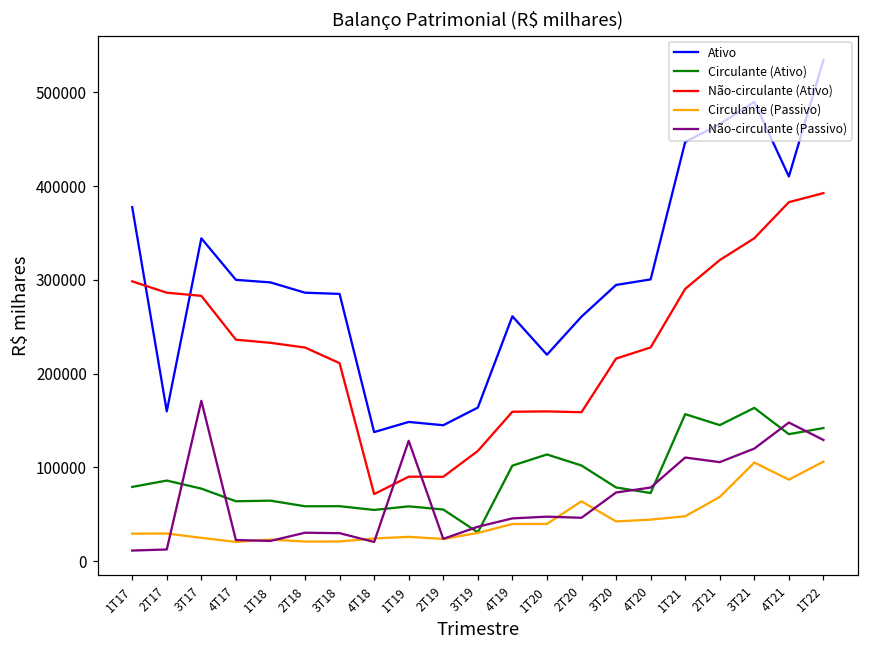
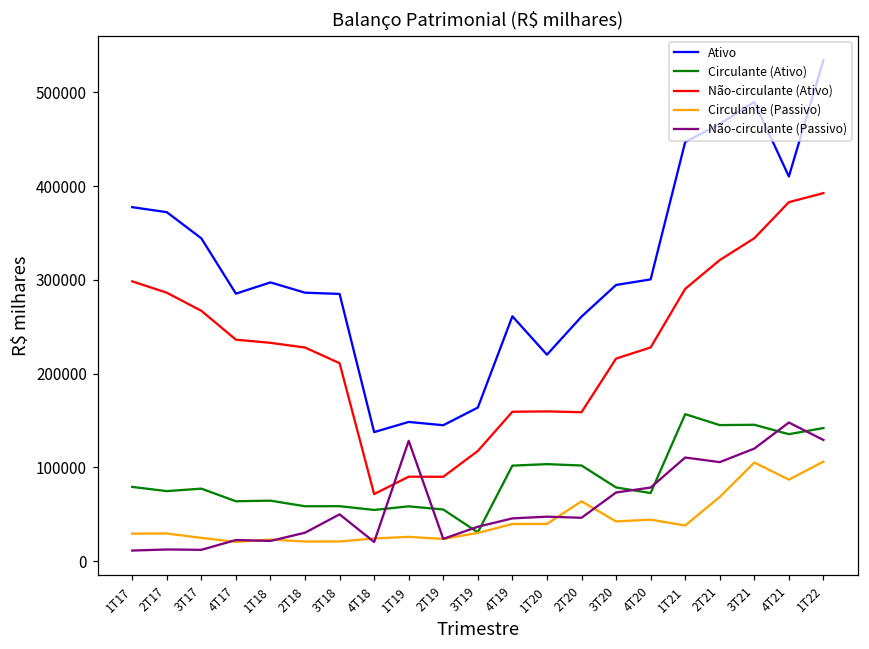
  {
    "Ativo": {
      "1T17": 380000,
-     "2T17": 160000,
+     "2T17": 370000,
      "3T17": 340000,
-     "4T17": 300000,
+     "4T17": 290000,
      "1T18": 300000,
      "2T18": 290000,
      "3T18": 290000,
      "4T18": 140000,
      "1T19": 150000,
      "2T19": 140000,
      "3T19": 160000,
      "4T19": 260000,
      "1T20": 220000,
      "2T20": 260000,
      "3T20": 290000,
      "4T20": 300000,
      "1T21": 450000,
      "4T21": 410000
    },
    "Circulante (Ativo)": {
      "1T17": 80000,
-     "2T17": 90000,
+     "2T17": 70000,
      "3T17": 80000,
      "4T17": 60000,
      "1T18": 60000,
      "2T18": 60000,
      "3T18": 60000,
      "4T18": 50000,
      "1T19": 60000,
      "2T19": 60000,
      "4T19": 100000,
-     "1T20": 110000,
+     "1T20": 100000,
      "2T20": 100000,
      "3T20": 80000,
      "4T20": 70000,
      "1T21": 160000,
      "2T21": 150000,
-     "3T21": 160000,
+     "3T21": 150000,
      "4T21": 140000,
      "1T22": 140000
    },
    "Não-circulante (Ativo)": {
      "1T17": 300000,
      "2T17": 290000,
-     "3T17": 280000,
+     "3T17": 270000,
      "4T17": 240000,
      "1T18": 230000,
      "2T18": 230000,
      "3T18": 210000,
      "4T18": 70000,
      "1T19": 90000,
      "2T19": 90000,
      "3T19": 120000,
      "4T19": 160000,
      "1T20": 160000,
      "2T20": 160000,
      "3T20": 220000,
      "4T20": 230000,
      "1T21": 290000,
      "2T21": 320000,
      "3T21": 340000,
      "4T21": 380000,
      "1T22": 390000
    },
    "Circulante (Passivo)": {
      "1T17": 30000,
      "2T17": 30000,
      "3T17": 20000,
      "2T18": 20000,
      "3T18": 20000,
      "4T18": 20000,
      "1T19": 30000,
      "4T19": 40000,
      "1T20": 40000,
      "2T20": 60000,
      "3T20": 40000,
      "4T20": 40000,
-     "1T21": 50000,
+     "1T21": 40000,
      "2T21": 70000,
      "3T21": 110000,
      "4T21": 90000,
      "1T22": 110000
    },
    "Não-circulante (Passivo)": {
      "1T17": 10000,
      "2T17": 10000,
-     "3T17": 170000,
+     "3T17": 10000,
      "2T18": 30000,
-     "3T18": 30000,
+     "3T18": 50000,
      "4T18": 20000,
      "1T19": 130000,
      "3T19": 40000,
      "4T19": 50000,
      "1T20": 50000,
      "2T20": 50000,
      "3T20": 70000,
      "4T20": 80000,
      "1T21": 110000,
      "2T21": 110000,
      "3T21": 120000,
      "4T21": 150000,
      "1T22": 130000
    }
  }
